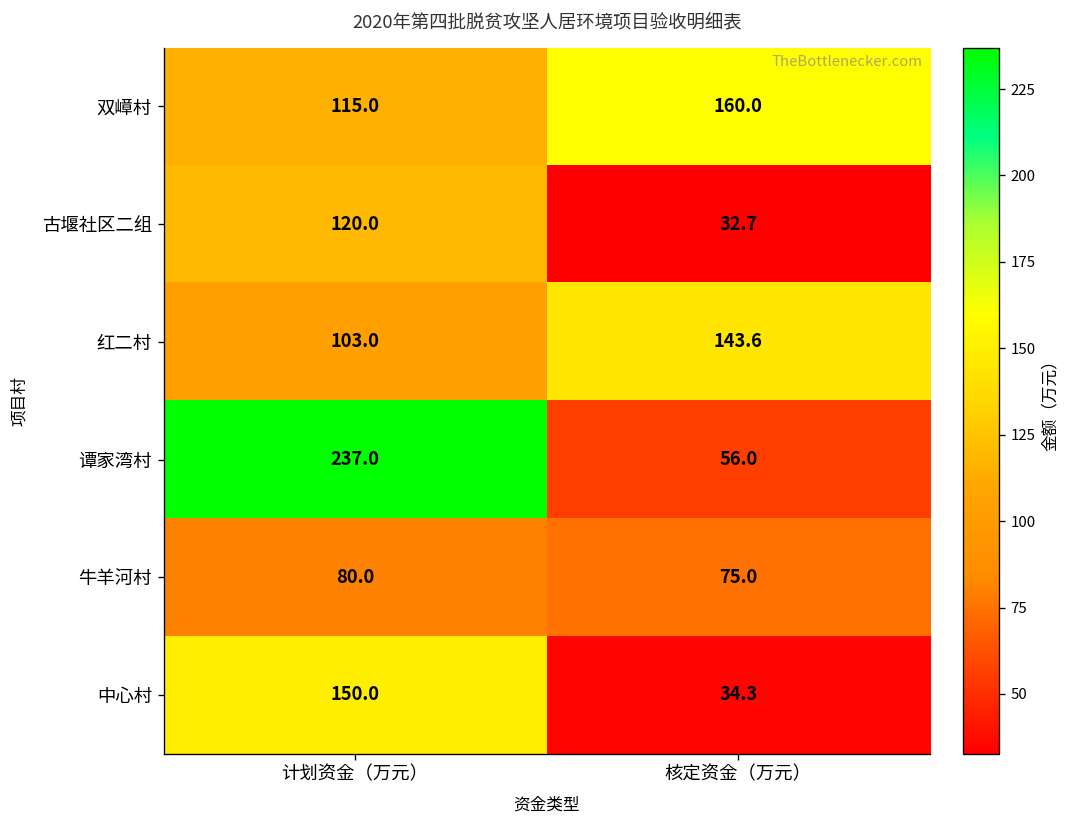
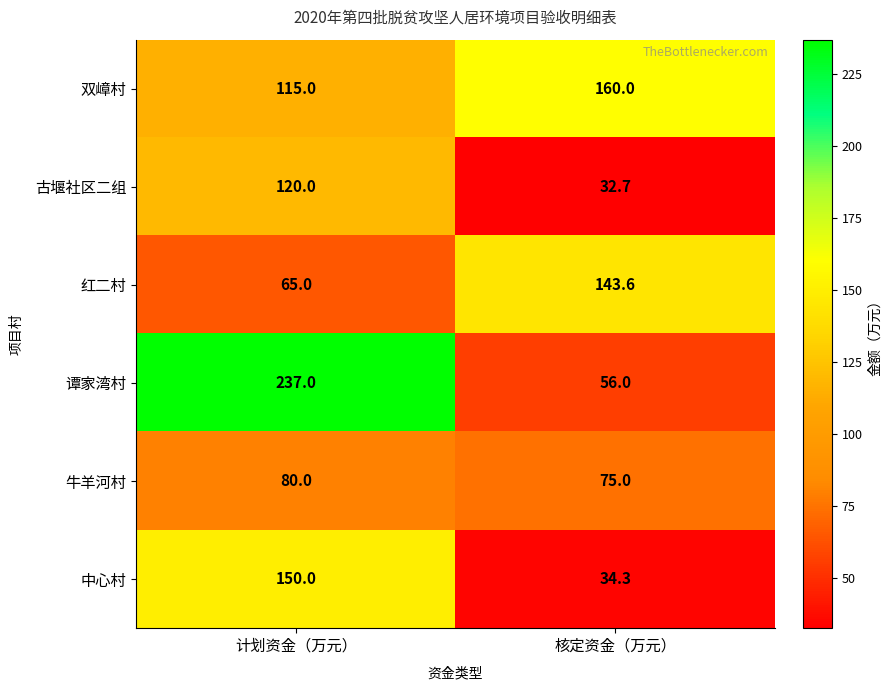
  {
    "双嶂村": {
      "计划资金（万元）": 115.0
    },
    "古堰社区二组": {
      "计划资金（万元）": 120.0,
      "核定资金（万元）": 32.7
    },
    "红二村": {
-     "计划资金（万元）": 103.0,
+     "计划资金（万元）": 65.0,
      "核定资金（万元）": 143.6
    },
    "谭家湾村": {
      "计划资金（万元）": 237.0,
      "核定资金（万元）": 56.0
    },
    "牛羊河村": {
      "计划资金（万元）": 80.0,
      "核定资金（万元）": 75.0
    },
    "中心村": {
      "计划资金（万元）": 150.0,
      "核定资金（万元）": 34.3
    }
  }
